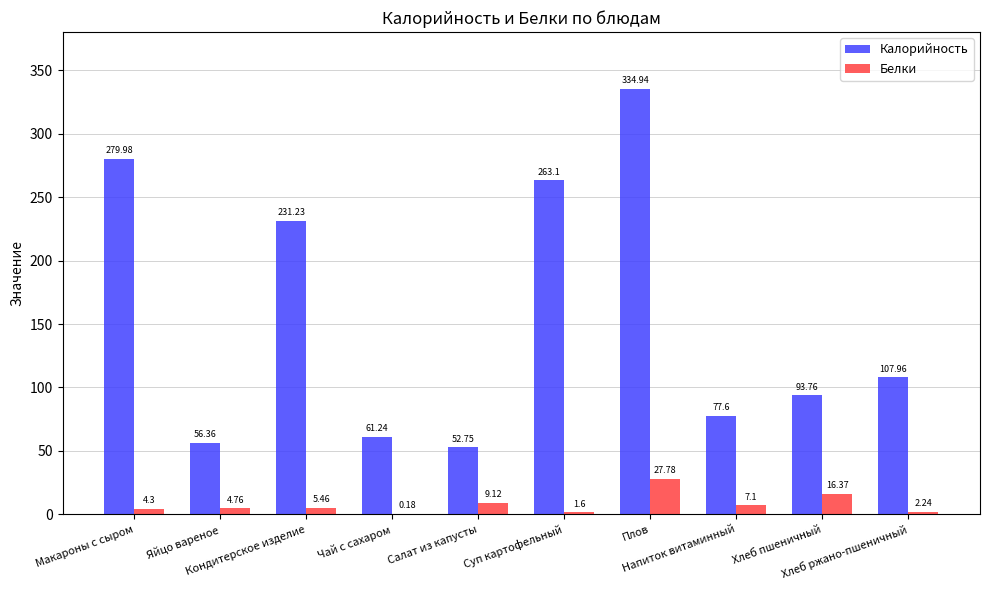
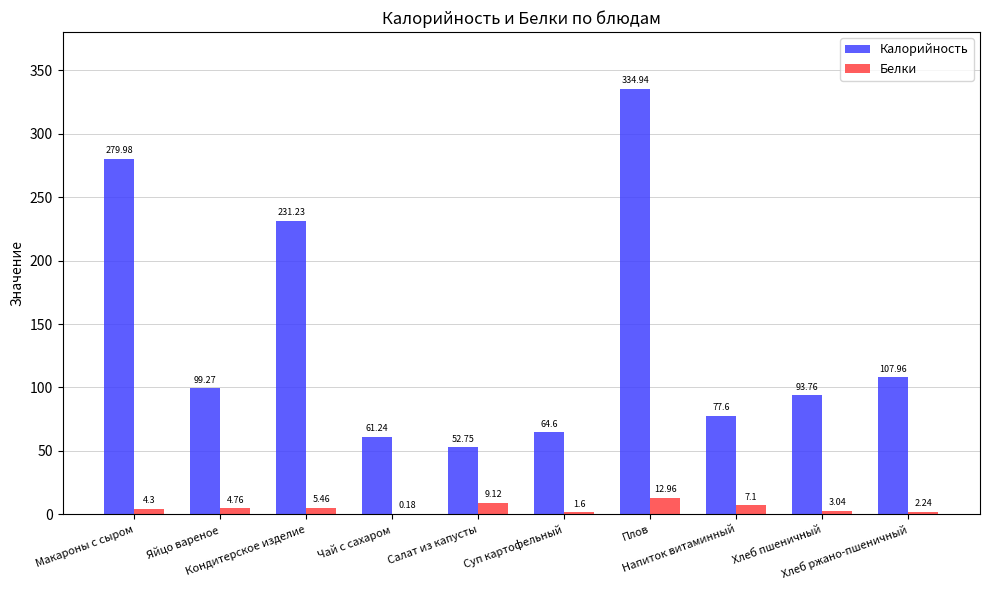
  {
    "Калорийность": {
      "Макароны с сыром": 279.98,
-     "Яйцо вареное": 56.36,
+     "Яйцо вареное": 99.27,
      "Кондитерское изделие": 231.23,
      "Чай с сахаром": 61.24,
      "Салат из капусты": 52.75,
-     "Суп картофельный": 263.1,
+     "Суп картофельный": 64.6,
      "Плов": 334.94,
      "Напиток витаминный": 77.6,
      "Хлеб пшеничный": 93.76,
      "Хлеб ржано-пшеничный": 107.96
    },
    "Белки": {
      "Макароны с сыром": 4.3,
      "Яйцо вареное": 4.76,
      "Кондитерское изделие": 5.46,
      "Чай с сахаром": 0.18,
      "Салат из капусты": 9.12,
      "Суп картофельный": 1.6,
-     "Плов": 27.78,
+     "Плов": 12.96,
      "Напиток витаминный": 7.1,
-     "Хлеб пшеничный": 16.37,
+     "Хлеб пшеничный": 3.04,
      "Хлеб ржано-пшеничный": 2.24
    }
  }
